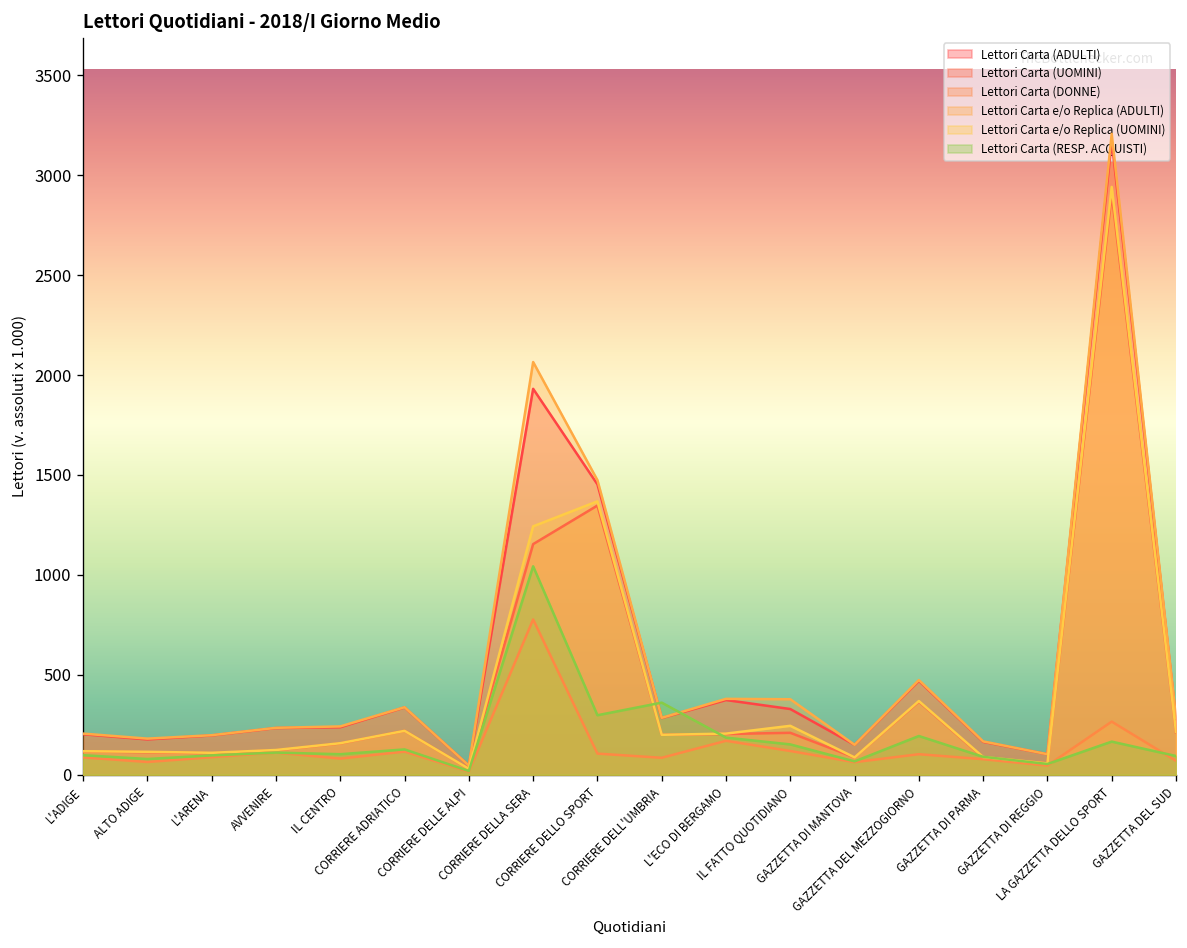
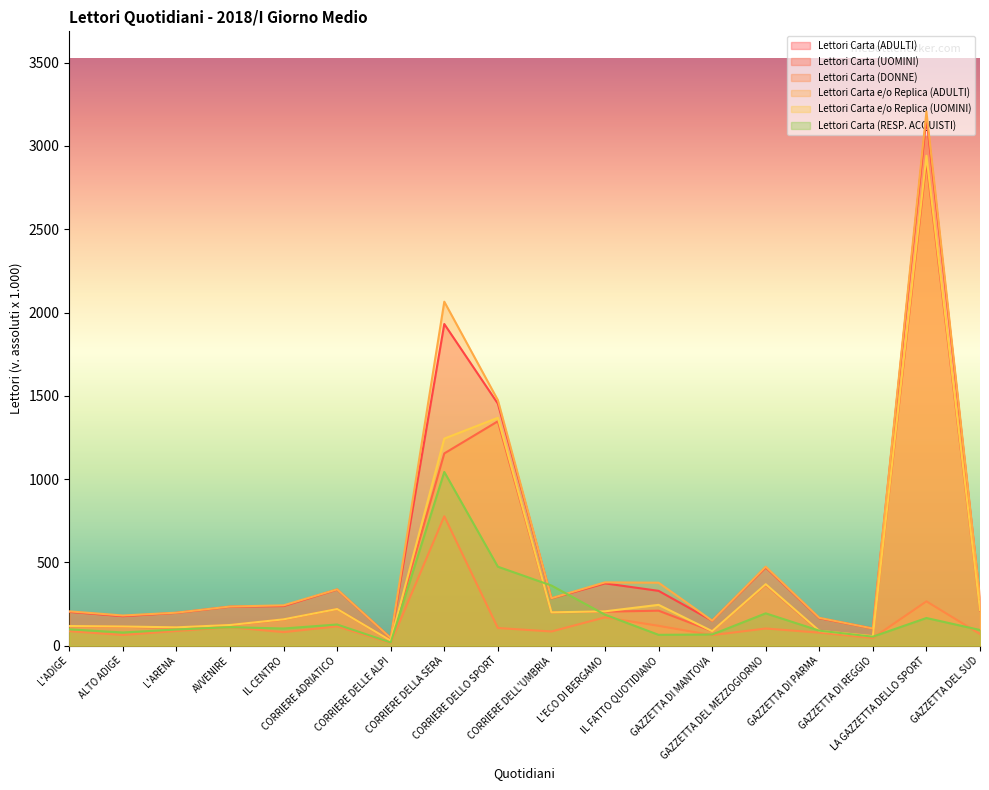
  {
    "Lettori Carta (RESP. ACQUISTI)": {
      "IL CENTRO": 100,
      "CORRIERE DELLA SERA": 1040,
-     "CORRIERE DELLO SPORT": 300,
+     "CORRIERE DELLO SPORT": 470,
      "CORRIERE DELL'UMBRIA": 360,
      "L'ECO DI BERGAMO": 190,
-     "IL FATTO QUOTIDIANO": 150,
+     "IL FATTO QUOTIDIANO": 70,
      "GAZZETTA DEL MEZZOGIORNO": 190,
      "LA GAZZETTA DELLO SPORT": 170,
      "GAZZETTA DEL SUD": 90
    }
  }
